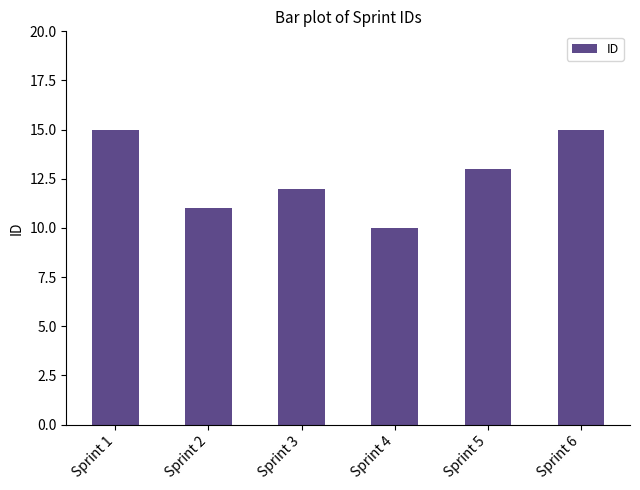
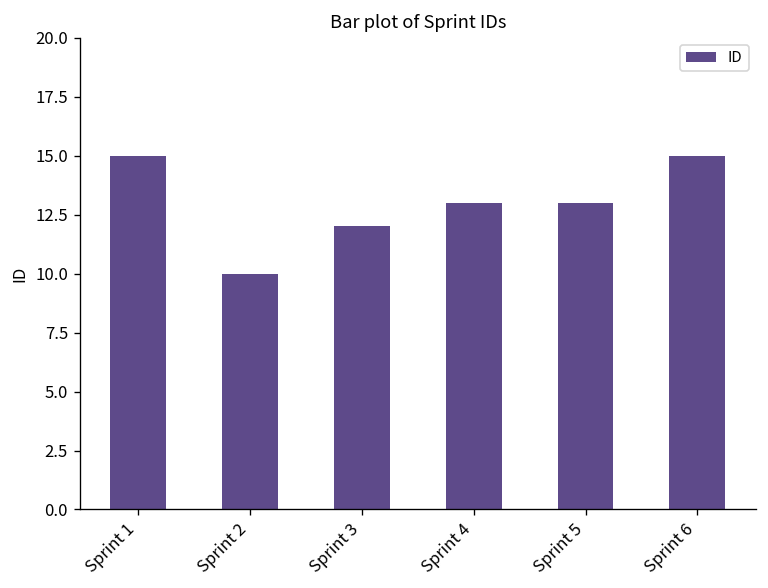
  {
    "Sprint 1": 15,
-   "Sprint 2": 11,
+   "Sprint 2": 10,
    "Sprint 3": 12,
-   "Sprint 4": 10,
+   "Sprint 4": 13,
    "Sprint 5": 13,
    "Sprint 6": 15
  }
